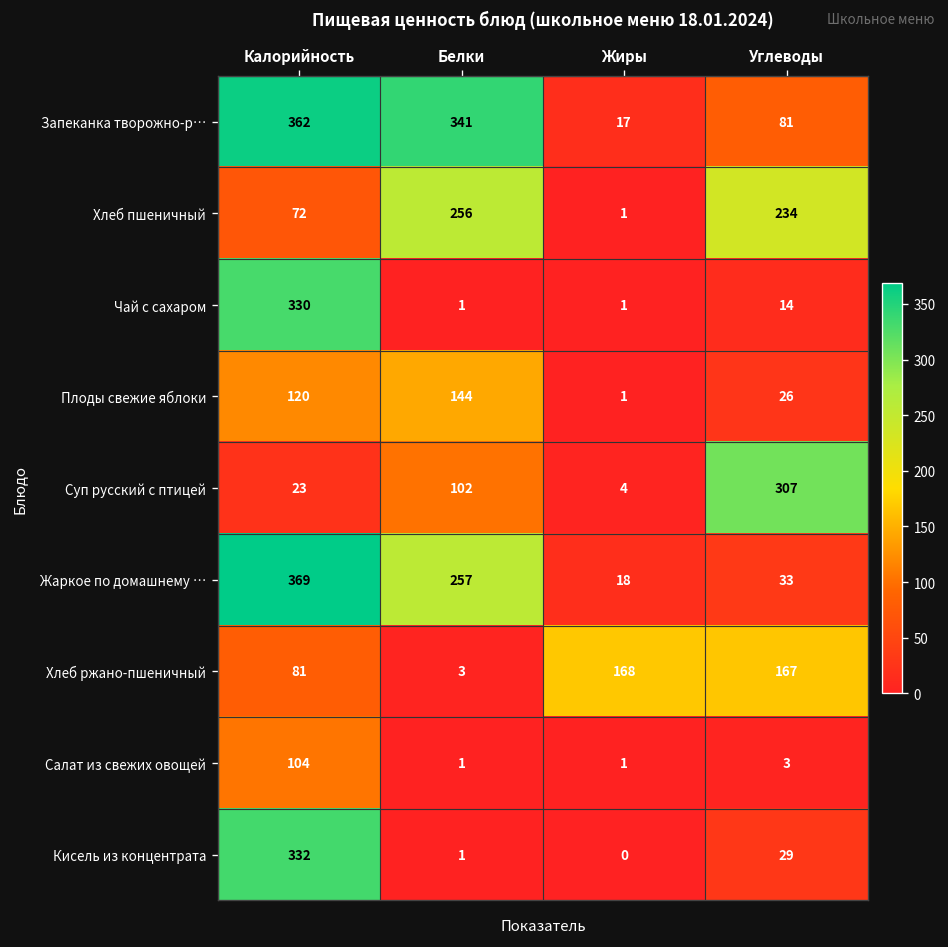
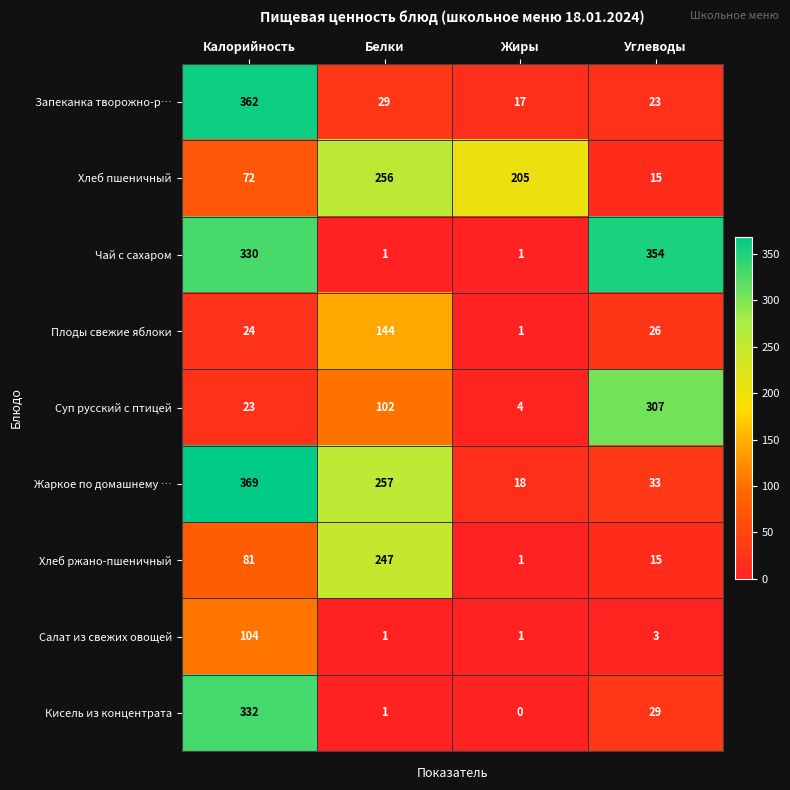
  {
    "Запеканка творожно-р…": {
      "Калорийность": 362,
-     "Белки": 341,
+     "Белки": 29,
      "Жиры": 17,
-     "Углеводы": 81
+     "Углеводы": 23
    },
    "Хлеб пшеничный": {
      "Калорийность": 72,
      "Белки": 256,
-     "Жиры": 1,
-     "Углеводы": 234
+     "Жиры": 205,
+     "Углеводы": 15
    },
    "Чай с сахаром": {
      "Калорийность": 330,
      "Белки": 1,
      "Жиры": 1,
-     "Углеводы": 14
+     "Углеводы": 354
    },
    "Плоды свежие яблоки": {
-     "Калорийность": 120,
+     "Калорийность": 24,
      "Белки": 144,
      "Жиры": 1,
      "Углеводы": 26
    },
    "Суп русский с птицей": {
      "Калорийность": 23,
      "Белки": 102,
      "Жиры": 4,
      "Углеводы": 307
    },
    "Жаркое по домашнему …": {
      "Калорийность": 369,
      "Белки": 257,
      "Жиры": 18,
      "Углеводы": 33
    },
    "Хлеб ржано-пшеничный": {
      "Калорийность": 81,
-     "Белки": 3,
-     "Жиры": 168,
-     "Углеводы": 167
+     "Белки": 247,
+     "Жиры": 1,
+     "Углеводы": 15
    },
    "Салат из свежих овощей": {
      "Калорийность": 104,
      "Белки": 1,
      "Жиры": 1,
      "Углеводы": 3
    },
    "Кисель из концентрата": {
      "Калорийность": 332,
      "Белки": 1,
      "Жиры": 0,
      "Углеводы": 29
    }
  }
